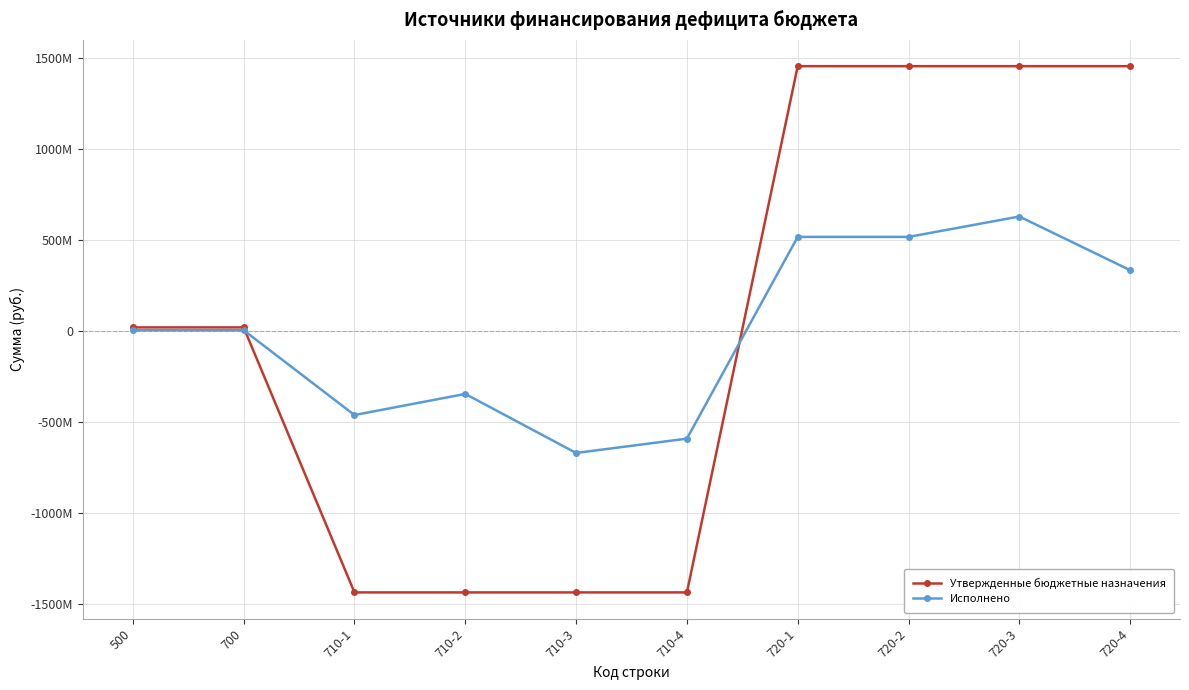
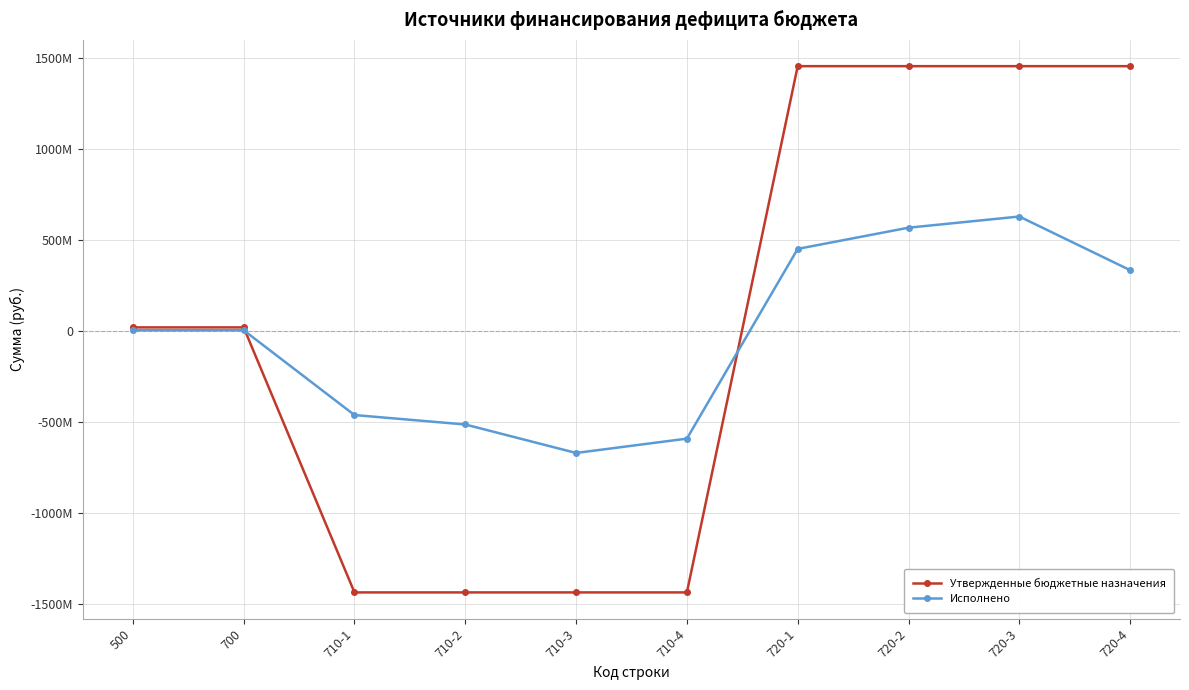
  {
    "Утвержденные бюджетные назначения": {
      "500": 20000000,
      "700": 20000000,
      "710-1": -1430000000,
      "710-2": -1430000000,
      "710-3": -1430000000,
      "710-4": -1430000000,
      "720-1": 1450000000,
      "720-2": 1450000000,
      "720-3": 1450000000,
      "720-4": 1450000000
    },
    "Исполнено": {
      "500": 10000000,
      "700": 10000000,
      "710-1": -460000000,
-     "710-2": -340000000,
+     "710-2": -510000000,
      "710-3": -670000000,
      "710-4": -590000000,
-     "720-1": 520000000,
-     "720-2": 520000000,
+     "720-1": 450000000,
+     "720-2": 570000000,
      "720-3": 630000000,
      "720-4": 330000000
    }
  }
